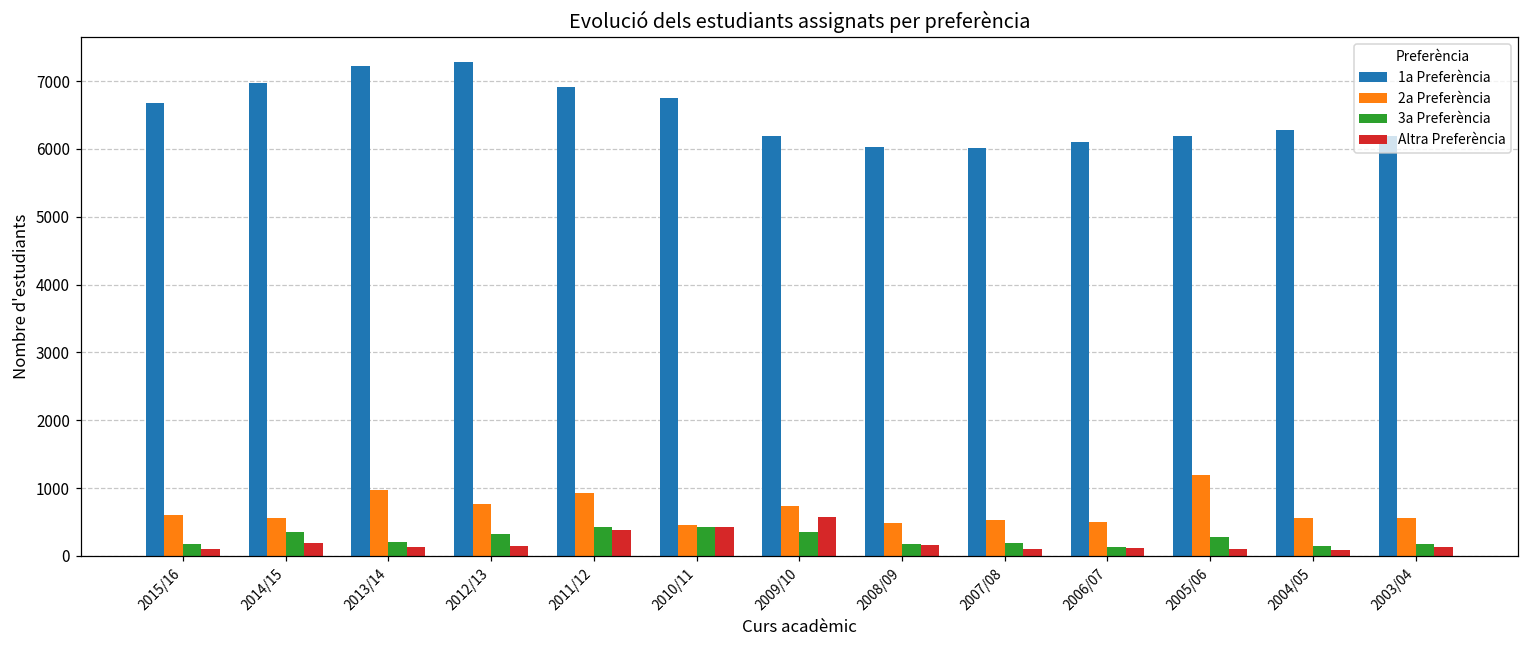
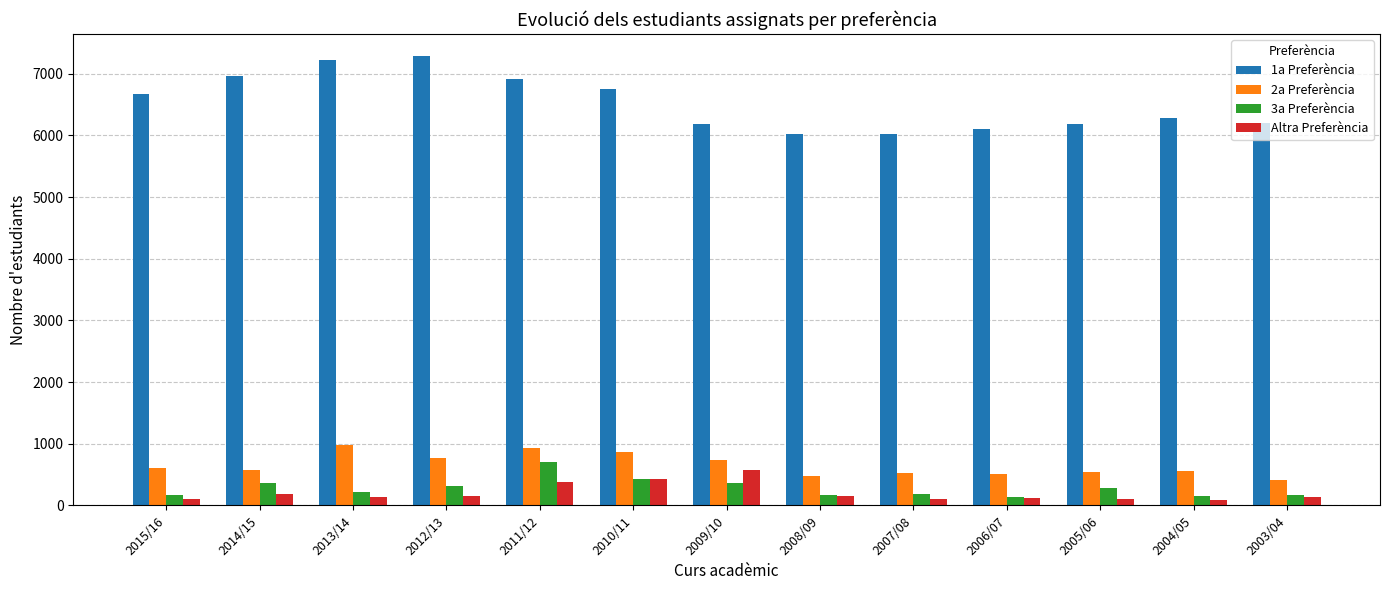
  {
    "1a Preferència": {
      "2015/16": 6700,
      "2014/15": 7000,
      "2013/14": 7200,
      "2012/13": 7300,
      "2011/12": 6900,
      "2010/11": 6800,
      "2009/10": 6200,
      "2008/09": 6000,
      "2007/08": 6000,
      "2006/07": 6100,
      "2005/06": 6200,
      "2004/05": 6300
    },
    "2a Preferència": {
      "2015/16": 600,
      "2014/15": 600,
      "2013/14": 1000,
      "2012/13": 800,
      "2011/12": 900,
-     "2010/11": 500,
+     "2010/11": 900,
      "2009/10": 700,
      "2008/09": 500,
      "2007/08": 500,
      "2006/07": 500,
-     "2005/06": 1200,
+     "2005/06": 500,
      "2004/05": 600,
-     "2003/04": 600
+     "2003/04": 400
    },
    "3a Preferència": {
      "2015/16": 200,
      "2014/15": 400,
      "2013/14": 200,
      "2012/13": 300,
-     "2011/12": 400,
+     "2011/12": 700,
      "2010/11": 400,
      "2009/10": 400,
      "2008/09": 200,
      "2007/08": 200,
      "2006/07": 100,
      "2005/06": 300,
      "2004/05": 100,
      "2003/04": 200
    },
    "Altra Preferència": {
      "2015/16": 100,
      "2014/15": 200,
      "2013/14": 100,
      "2012/13": 200,
      "2011/12": 400,
      "2010/11": 400,
      "2009/10": 600,
      "2008/09": 200,
      "2007/08": 100,
      "2006/07": 100,
      "2005/06": 100,
      "2004/05": 100,
      "2003/04": 100
    }
  }
